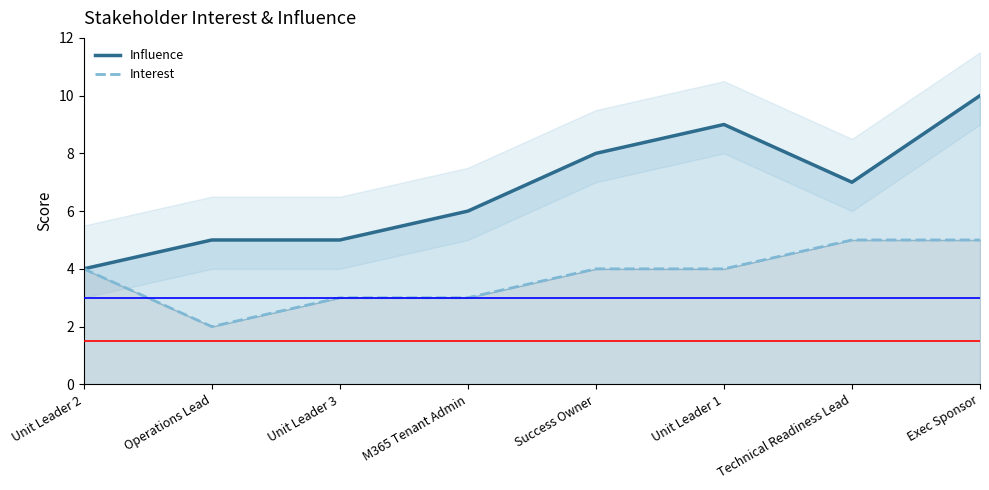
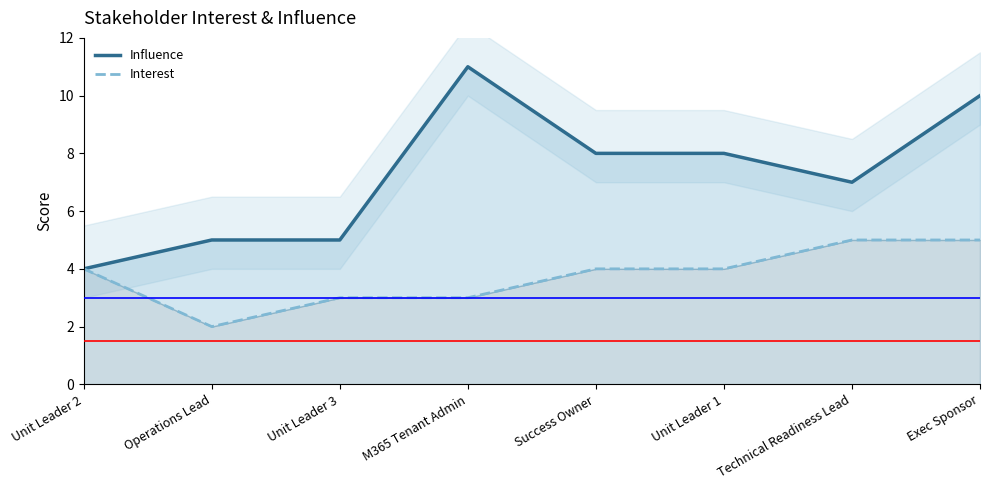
  {
    "Influence": {
      "Operations Lead": 5,
      "Unit Leader 3": 5,
-     "M365 Tenant Admin": 6,
+     "M365 Tenant Admin": 11,
      "Success Owner": 8,
-     "Unit Leader 1": 9,
+     "Unit Leader 1": 8,
      "Technical Readiness Lead": 7,
      "Exec Sponsor": 10
    }
  }
